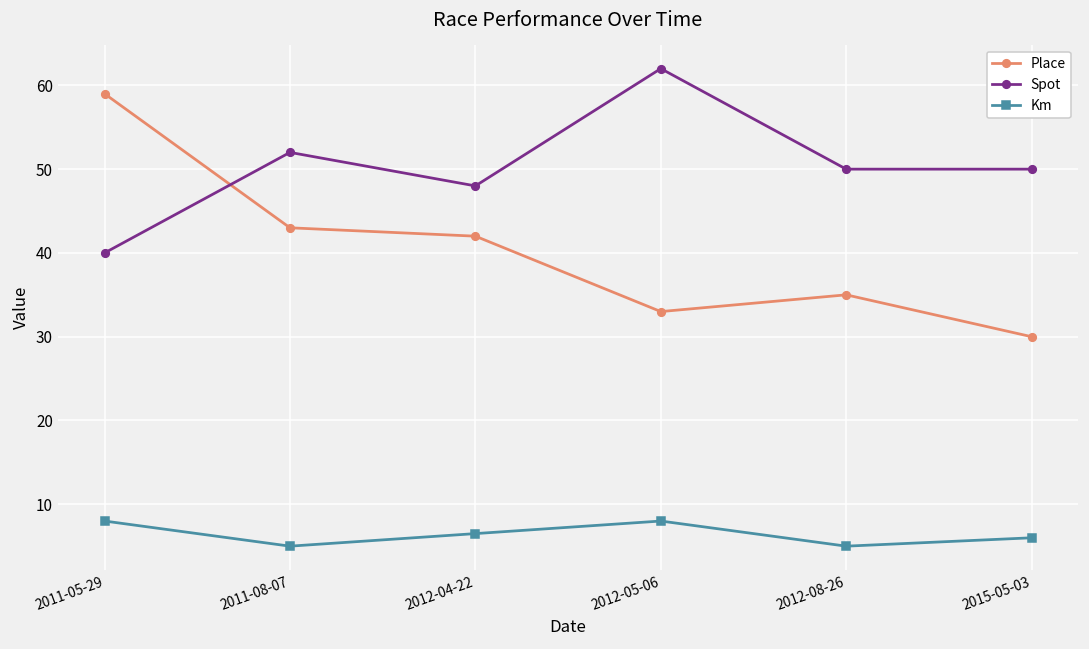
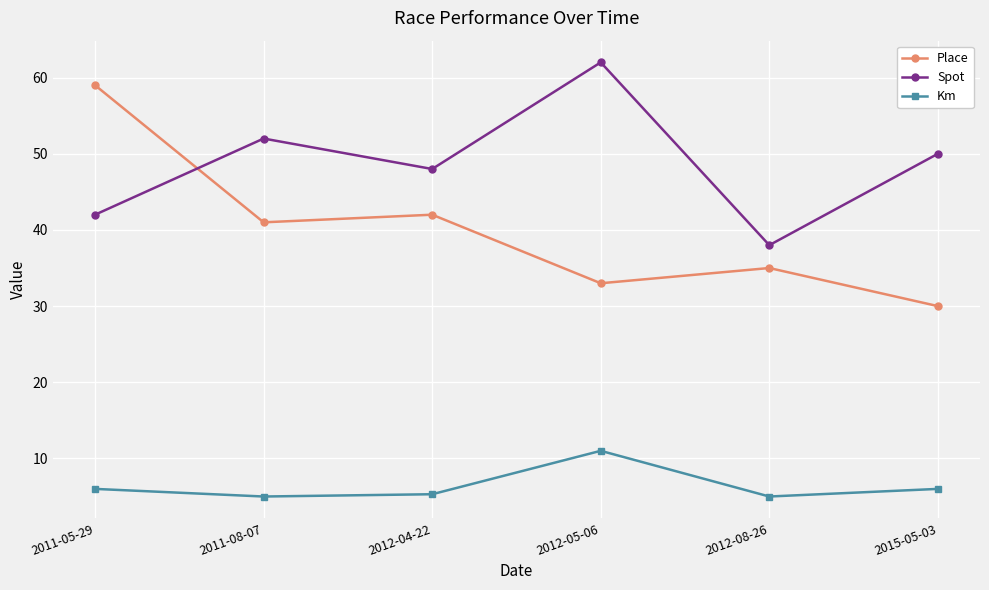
  {
    "Place": {
      "2011-05-29": 59,
-     "2011-08-07": 43,
+     "2011-08-07": 41,
      "2012-04-22": 42,
      "2012-05-06": 33,
      "2012-08-26": 35,
      "2015-05-03": 30
    },
    "Spot": {
-     "2011-05-29": 40,
+     "2011-05-29": 42,
      "2011-08-07": 52,
      "2012-04-22": 48,
      "2012-05-06": 62,
-     "2012-08-26": 50,
+     "2012-08-26": 38,
      "2015-05-03": 50
    },
    "Km": {
-     "2011-05-29": 8,
+     "2011-05-29": 6,
      "2011-08-07": 5,
-     "2012-04-22": 7,
-     "2012-05-06": 8,
+     "2012-04-22": 5,
+     "2012-05-06": 11,
      "2012-08-26": 5,
      "2015-05-03": 6
    }
  }
